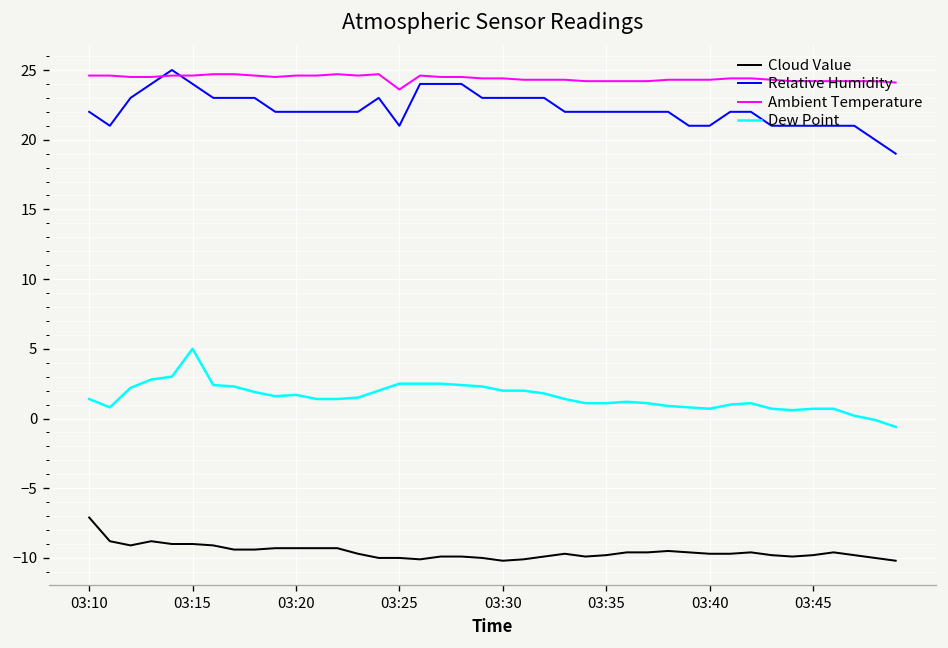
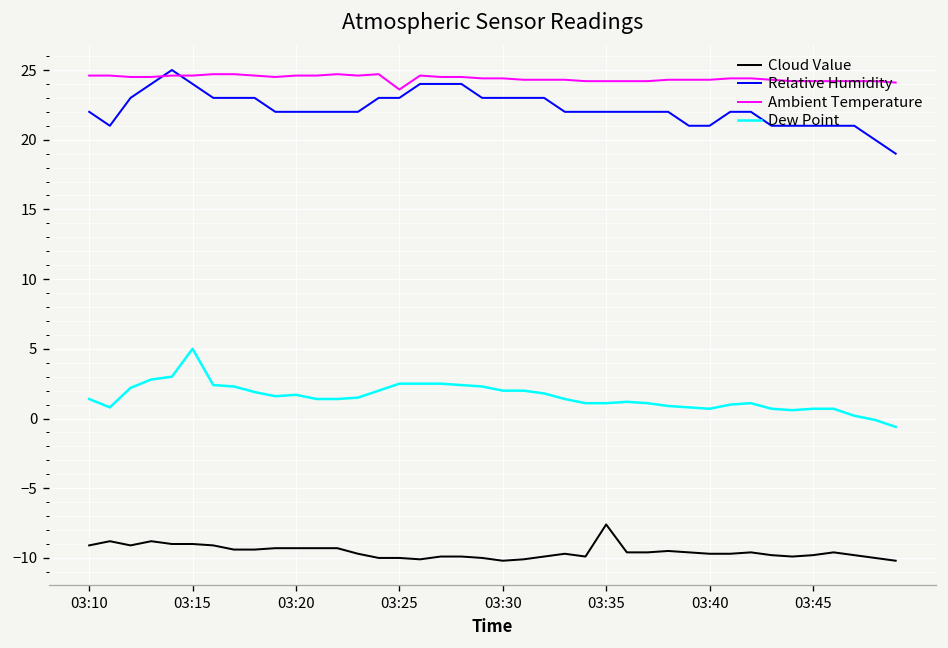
  {
    "Cloud Value": {
-     "03:10": -7.1,
+     "03:10": -9.1,
      "03:15": -9.0,
      "03:20": -9.3,
      "03:25": -10.0,
      "03:30": -10.2,
-     "03:35": -9.8,
+     "03:35": -7.6,
      "03:40": -9.7,
      "03:45": -9.8
    },
    "Relative Humidity": {
      "03:10": 22,
      "03:15": 24,
      "03:20": 22,
-     "03:25": 21,
+     "03:25": 23,
      "03:30": 23,
      "03:35": 22,
      "03:40": 21,
      "03:45": 21
    },
    "Ambient Temperature": {
      "03:10": 24.6,
      "03:15": 24.6,
      "03:20": 24.6,
      "03:25": 23.6,
      "03:30": 24.4,
      "03:35": 24.2,
      "03:40": 24.3,
      "03:45": 24.2
    },
    "Dew Point": {
      "03:10": 1.4,
      "03:15": 5.0,
      "03:20": 1.7,
      "03:25": 2.5,
      "03:30": 2.0,
      "03:35": 1.1,
      "03:40": 0.7,
      "03:45": 0.7
    }
  }
